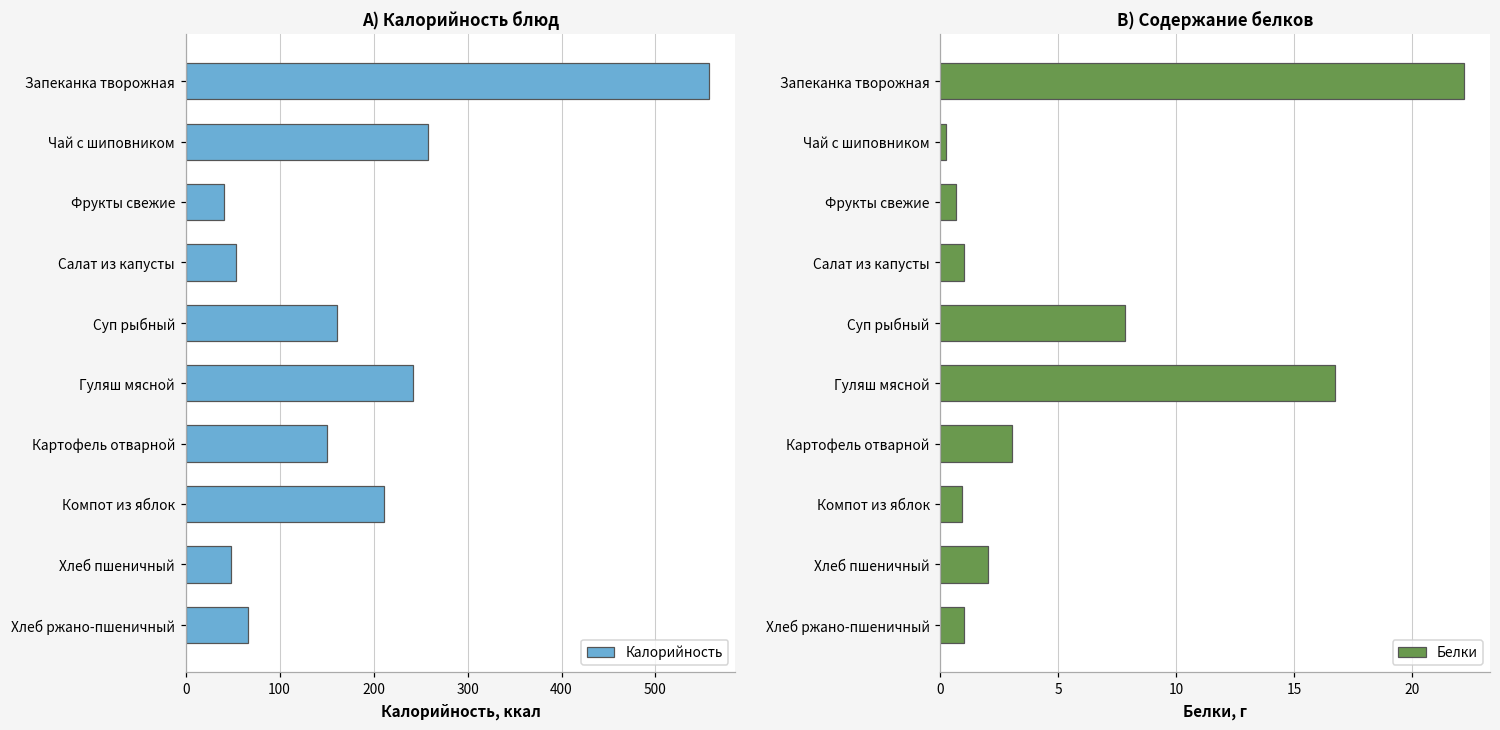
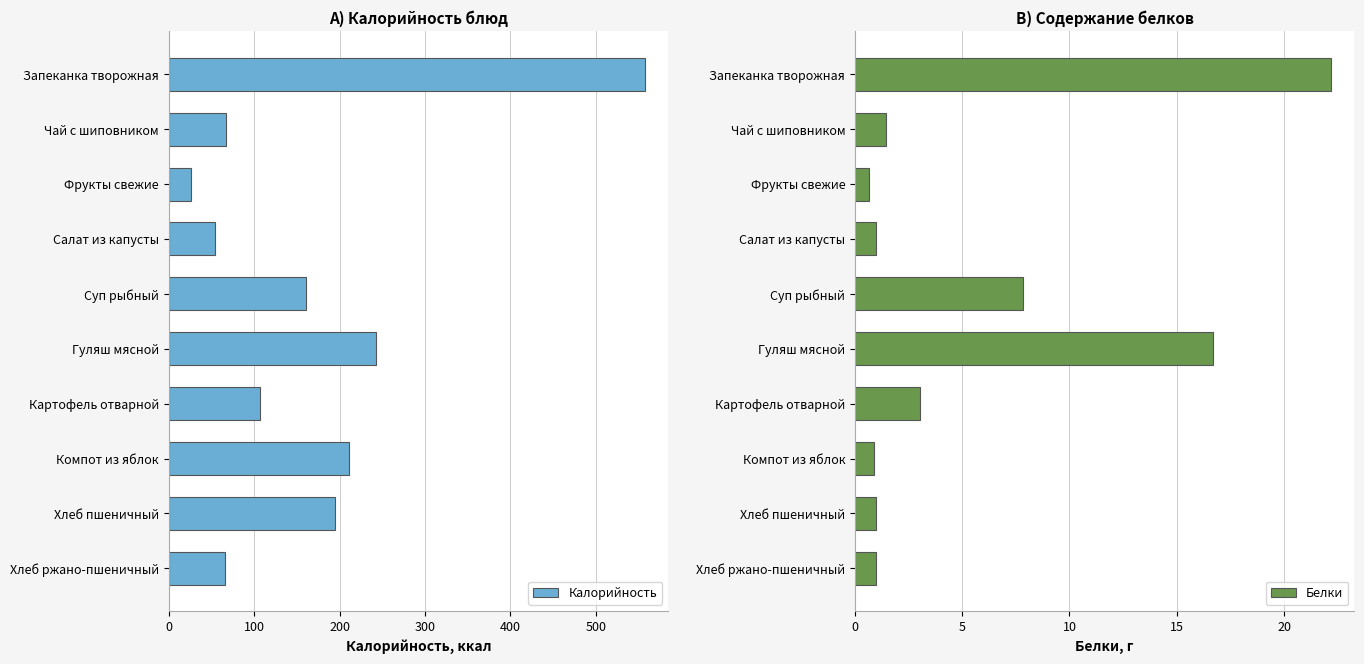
  {
    "A) Калорийность блюд": {
      "Запеканка творожная": 560,
-     "Чай с шиповником": 260,
-     "Фрукты свежие": 40,
+     "Чай с шиповником": 70,
+     "Фрукты свежие": 30,
      "Салат из капусты": 50,
      "Суп рыбный": 160,
      "Гуляш мясной": 240,
-     "Картофель отварной": 150,
+     "Картофель отварной": 110,
      "Компот из яблок": 210,
-     "Хлеб пшеничный": 50,
+     "Хлеб пшеничный": 200,
      "Хлеб ржано-пшеничный": 70
    },
    "B) Содержание белков": {
      "Запеканка творожная": 22.2,
-     "Чай с шиповником": 0.2,
+     "Чай с шиповником": 1.5,
      "Фрукты свежие": 0.7,
      "Салат из капусты": 1.0,
      "Суп рыбный": 7.8,
      "Гуляш мясной": 16.7,
      "Картофель отварной": 3.1,
      "Компот из яблок": 0.9,
-     "Хлеб пшеничный": 2,
+     "Хлеб пшеничный": 1,
      "Хлеб ржано-пшеничный": 1.0
    }
  }
